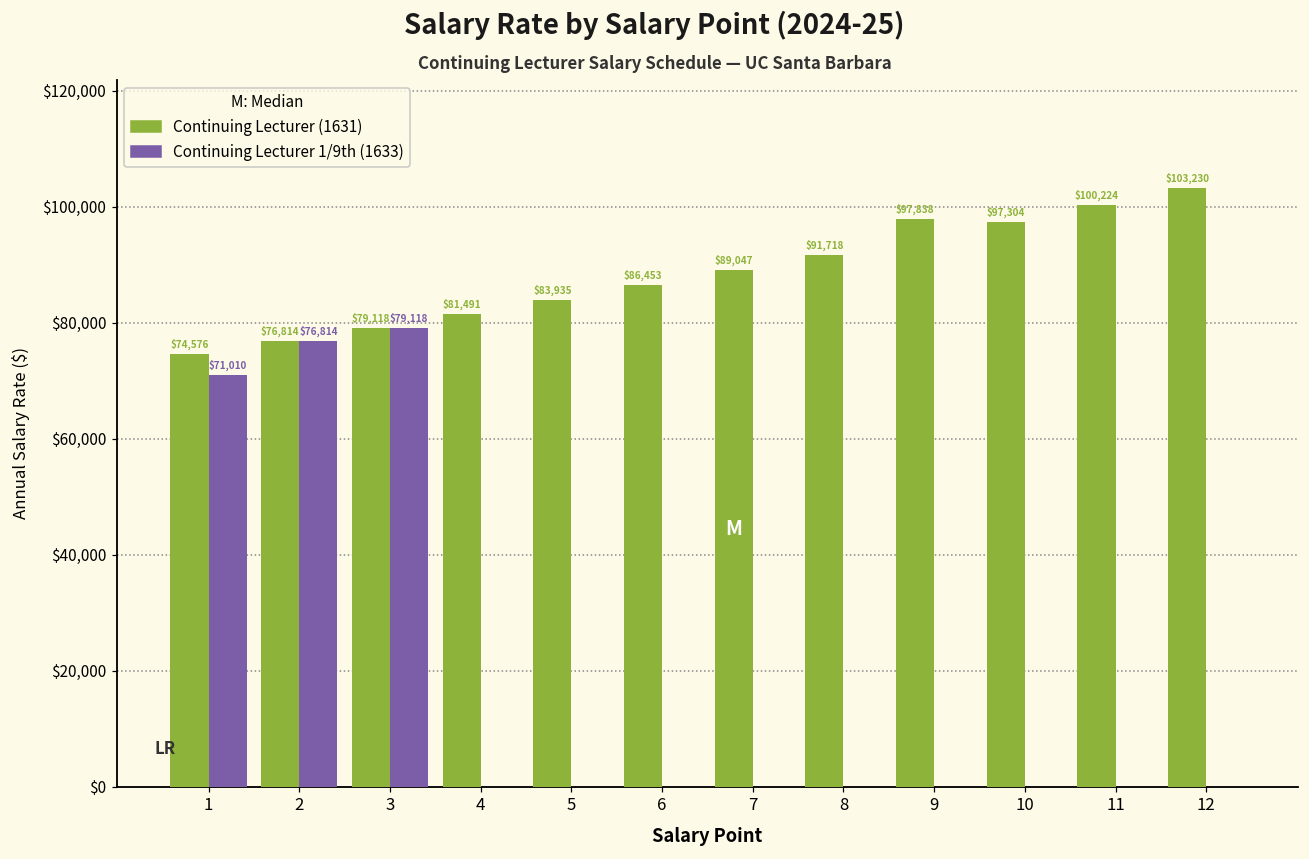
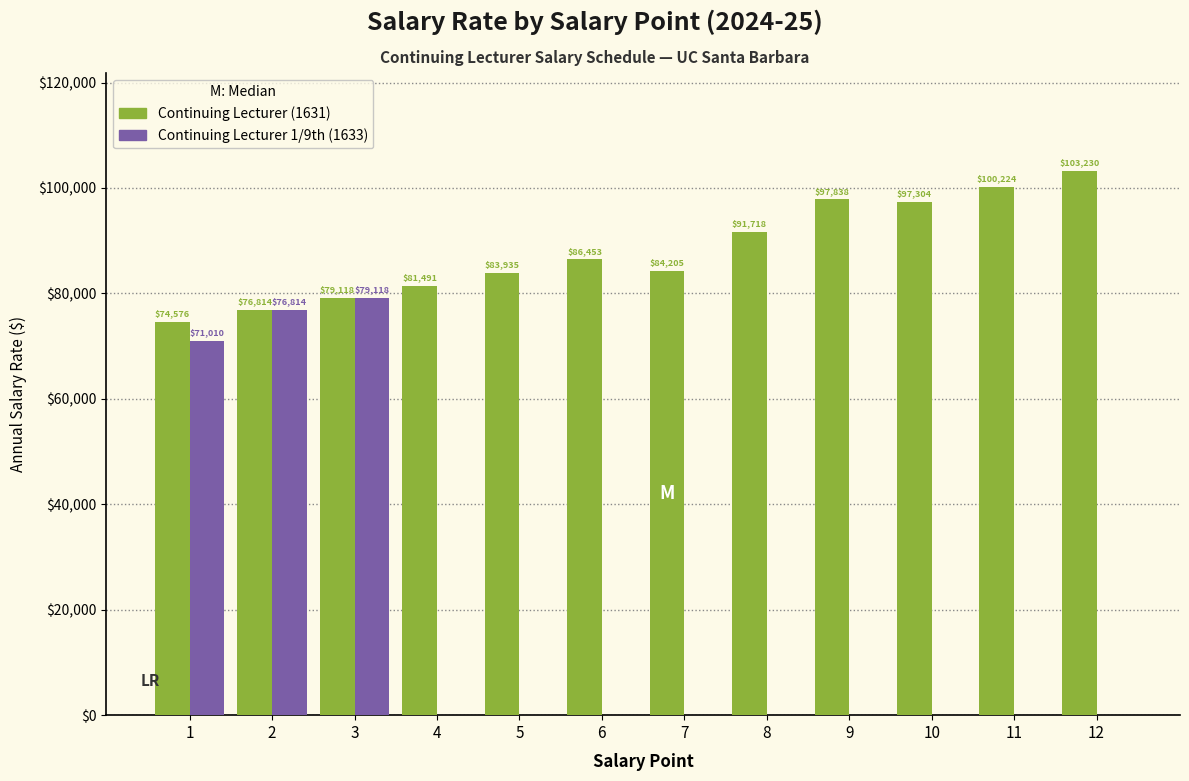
  {
    "Continuing Lecturer (1631)": {
      "1": "$74,576",
      "2": "$76,814",
      "3": "$79,118",
      "4": "$81,491",
      "5": "$83,935",
      "6": "$86,453",
-     "7": "$89,047",
+     "7": "$84,205",
      "8": "$91,718",
      "9": "$97,838",
      "10": "$97,304",
      "11": "$100,224",
      "12": "$103,230"
    },
    "Continuing Lecturer 1/9th (1633)": {
      "1": "$71,010",
      "2": "$76,814",
      "3": "$79,118"
    }
  }
